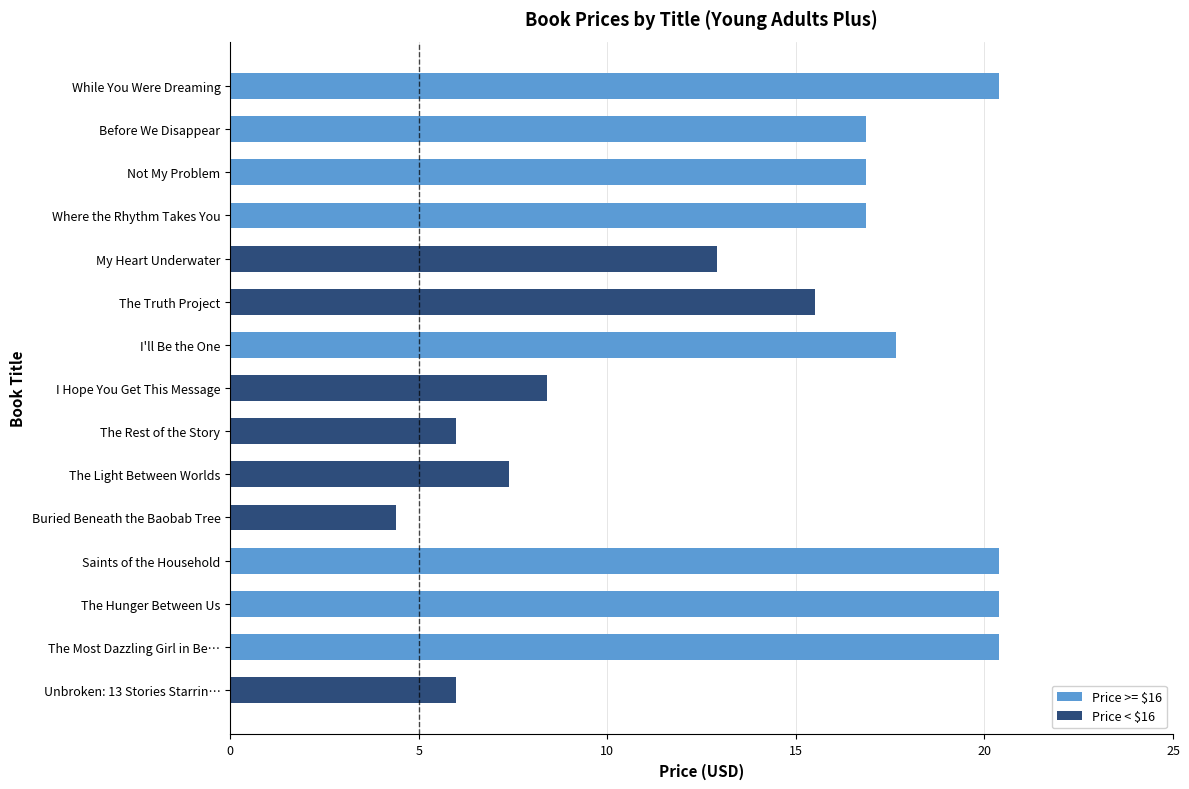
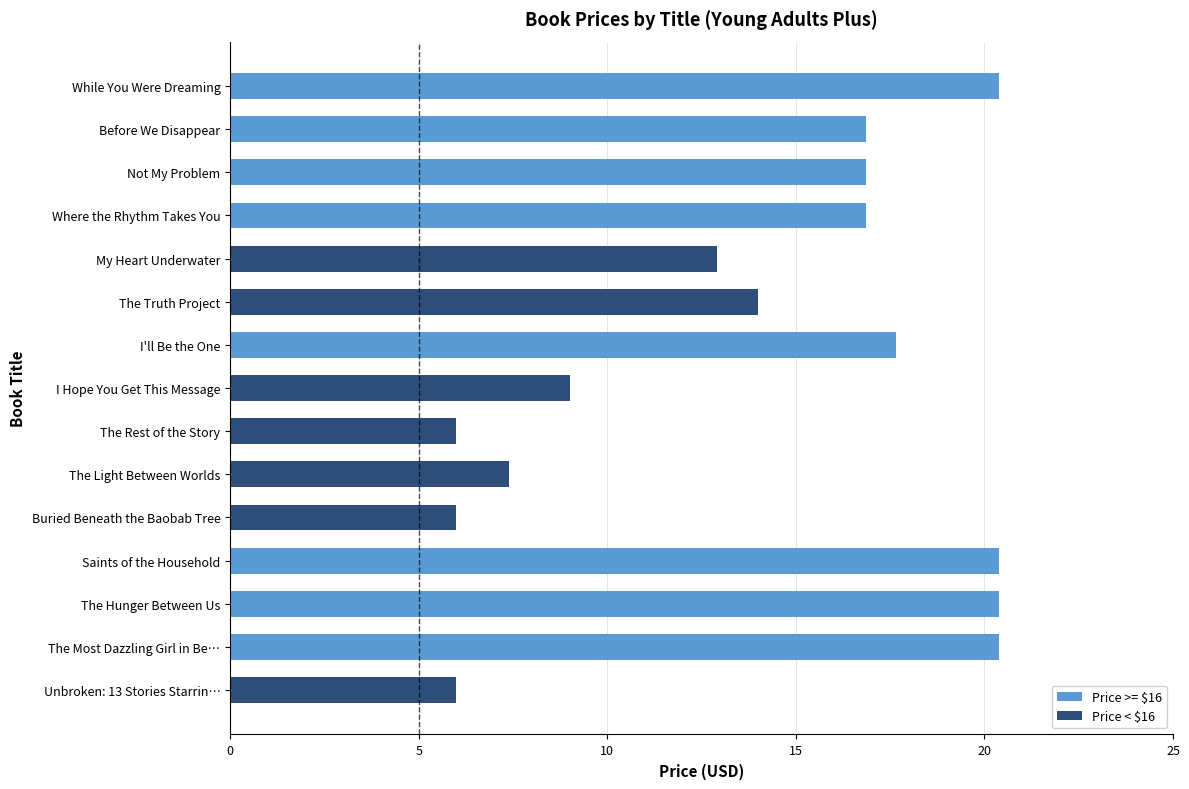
  {
    "Price >= $16": {
      "While You Were Dreaming": 20.4,
      "Before We Disappear": 16.9,
      "Not My Problem": 16.9,
      "Where the Rhythm Takes You": 16.9,
      "I'll Be the One": 17.7,
      "Saints of the Household": 20.4,
      "The Hunger Between Us": 20.4,
      "The Most Dazzling Girl in Be…": 20.4
    },
    "Price < $16": {
      "My Heart Underwater": 12.9,
-     "The Truth Project": 15.5,
-     "I Hope You Get This Message": 8.4,
+     "The Truth Project": 14.0,
+     "I Hope You Get This Message": 9.0,
      "The Rest of the Story": 6.0,
      "The Light Between Worlds": 7.4,
-     "Buried Beneath the Baobab Tree": 4.4,
+     "Buried Beneath the Baobab Tree": 6.0,
      "Unbroken: 13 Stories Starrin…": 6.0
    }
  }
